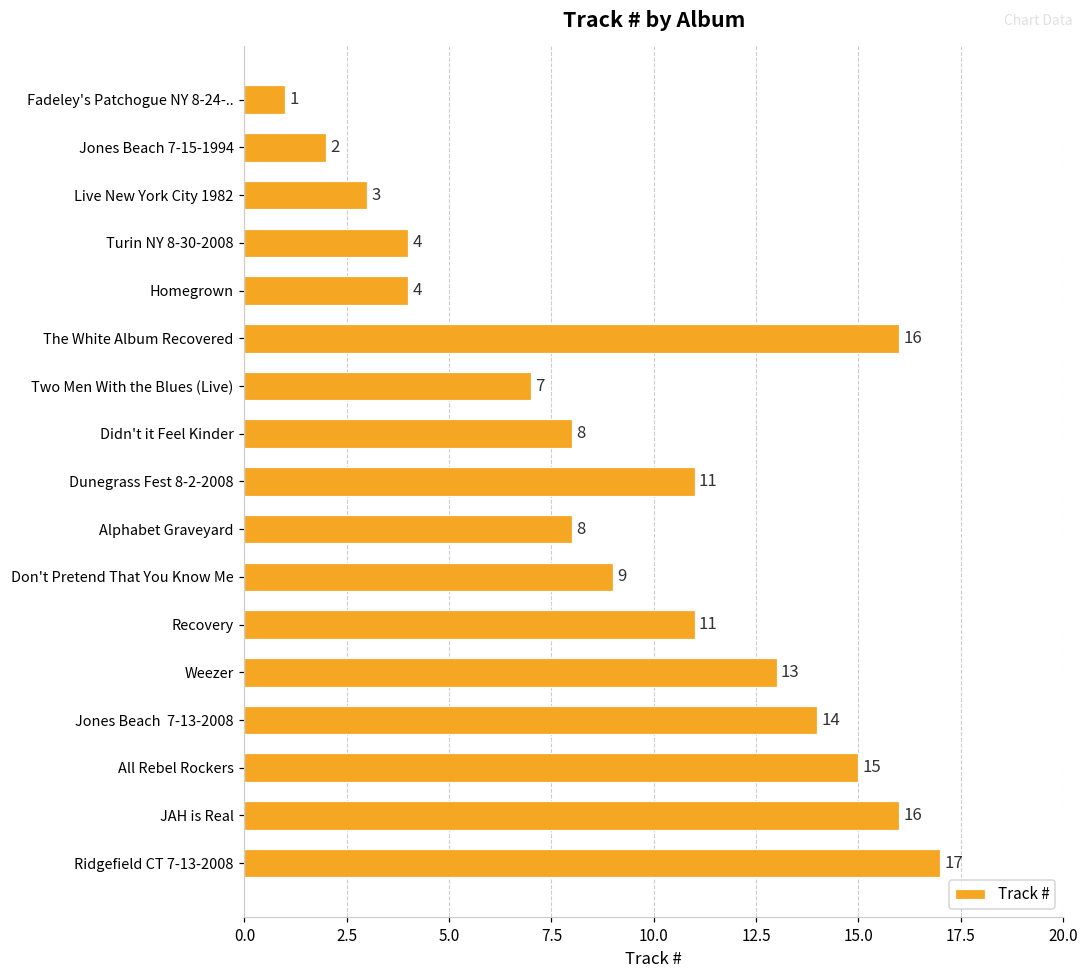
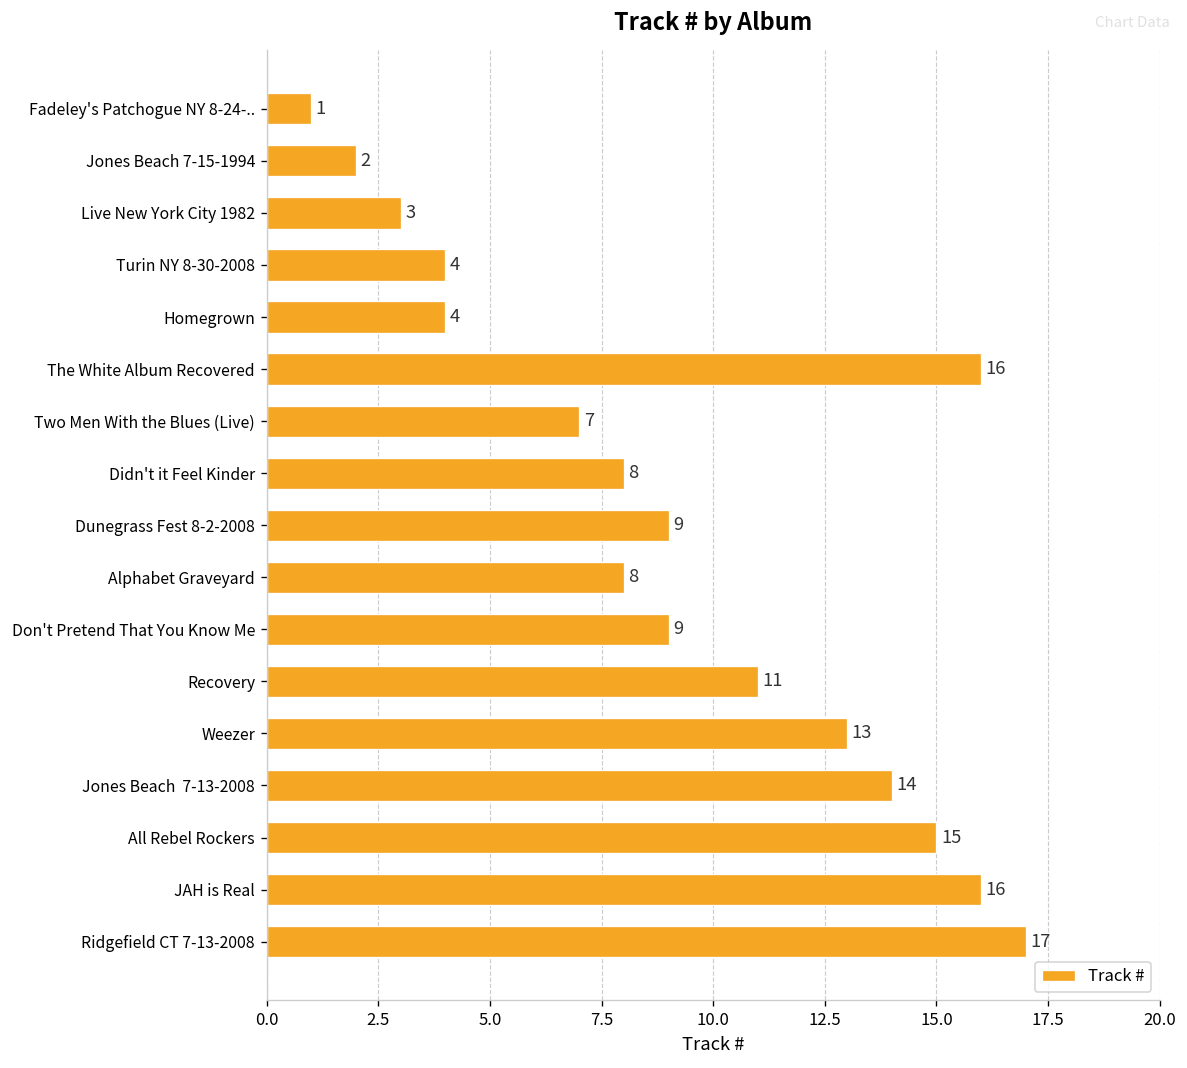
  {
    "Fadeley's Patchogue NY 8-24-..": 1,
    "Jones Beach 7-15-1994": 2,
    "Live New York City 1982": 3,
    "Turin NY 8-30-2008": 4,
    "Homegrown": 4,
    "The White Album Recovered": 16,
    "Two Men With the Blues (Live)": 7,
    "Didn't it Feel Kinder": 8,
-   "Dunegrass Fest 8-2-2008": 11,
+   "Dunegrass Fest 8-2-2008": 9,
    "Alphabet Graveyard": 8,
    "Don't Pretend That You Know Me": 9,
    "Recovery": 11,
    "Weezer": 13,
    "Jones Beach 7-13-2008": 14,
    "All Rebel Rockers": 15,
    "JAH is Real": 16,
    "Ridgefield CT 7-13-2008": 17
  }
